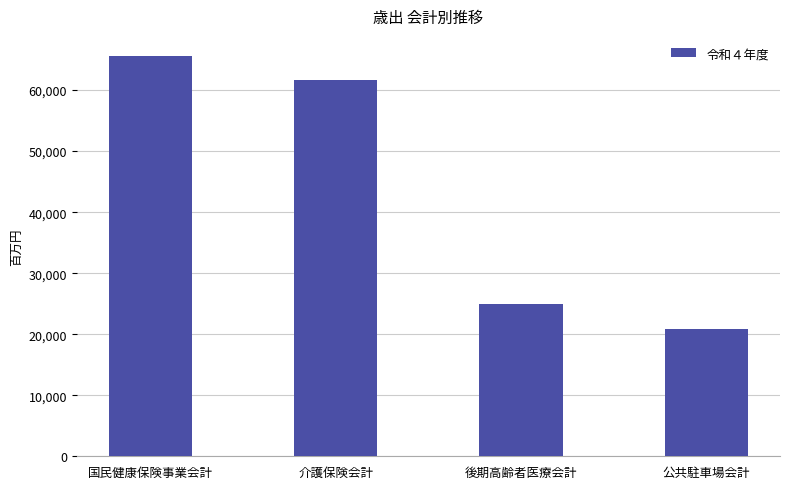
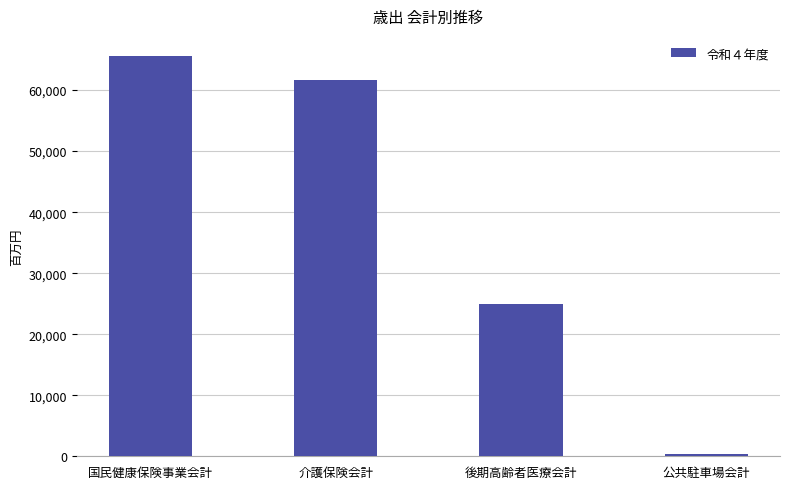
  {
    "国民健康保険事業会計": "66,000",
    "介護保険会計": "62,000",
    "後期高齢者医療会計": "25,000",
-   "公共駐車場会計": "21,000"
+   "公共駐車場会計": "0"
  }
